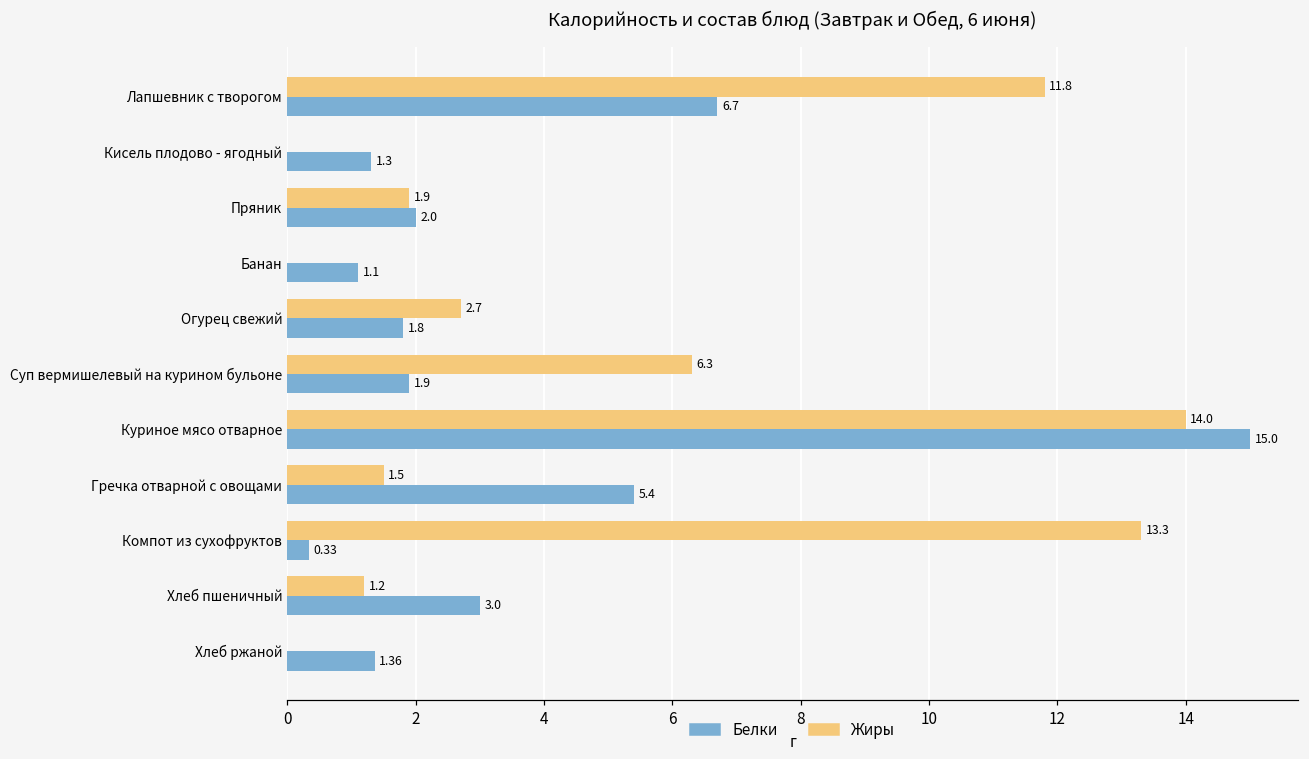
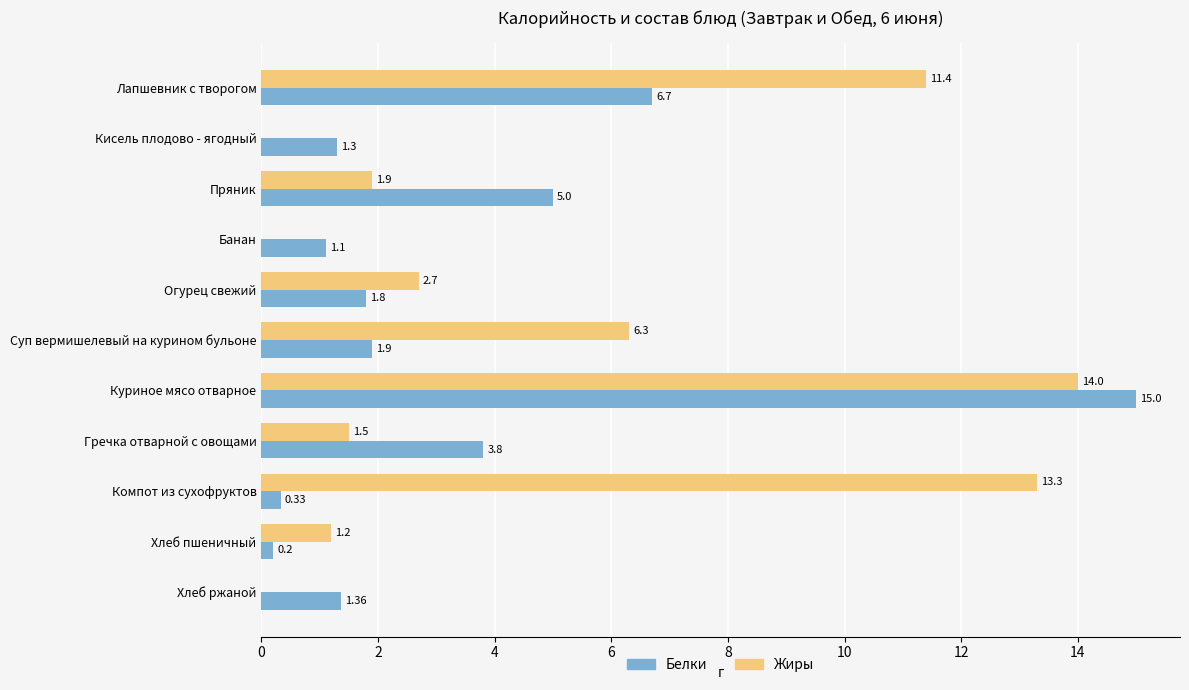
  {
    "Белки": {
      "Лапшевник с творогом": 6.7,
      "Кисель плодово - ягодный": 1.3,
-     "Пряник": 2.0,
+     "Пряник": 5.0,
      "Банан": 1.1,
      "Огурец свежий": 1.8,
      "Суп вермишелевый на курином бульоне": 1.9,
      "Куриное мясо отварное": 15.0,
-     "Гречка отварной с овощами": 5.4,
+     "Гречка отварной с овощами": 3.8,
      "Компот из сухофруктов": 0.33,
-     "Хлеб пшеничный": 3.0,
+     "Хлеб пшеничный": 0.2,
      "Хлеб ржаной": 1.36
    },
    "Жиры": {
-     "Лапшевник с творогом": 11.8,
+     "Лапшевник с творогом": 11.4,
      "Пряник": 1.9,
      "Огурец свежий": 2.7,
      "Суп вермишелевый на курином бульоне": 6.3,
      "Куриное мясо отварное": 14.0,
      "Гречка отварной с овощами": 1.5,
      "Компот из сухофруктов": 13.3,
      "Хлеб пшеничный": 1.2
    }
  }
